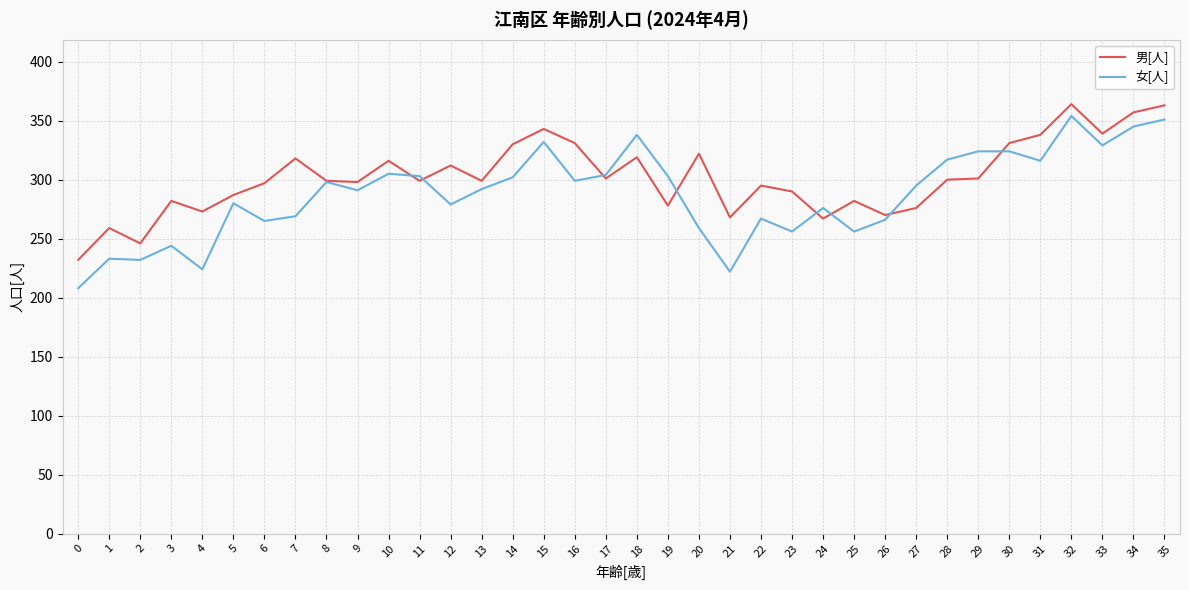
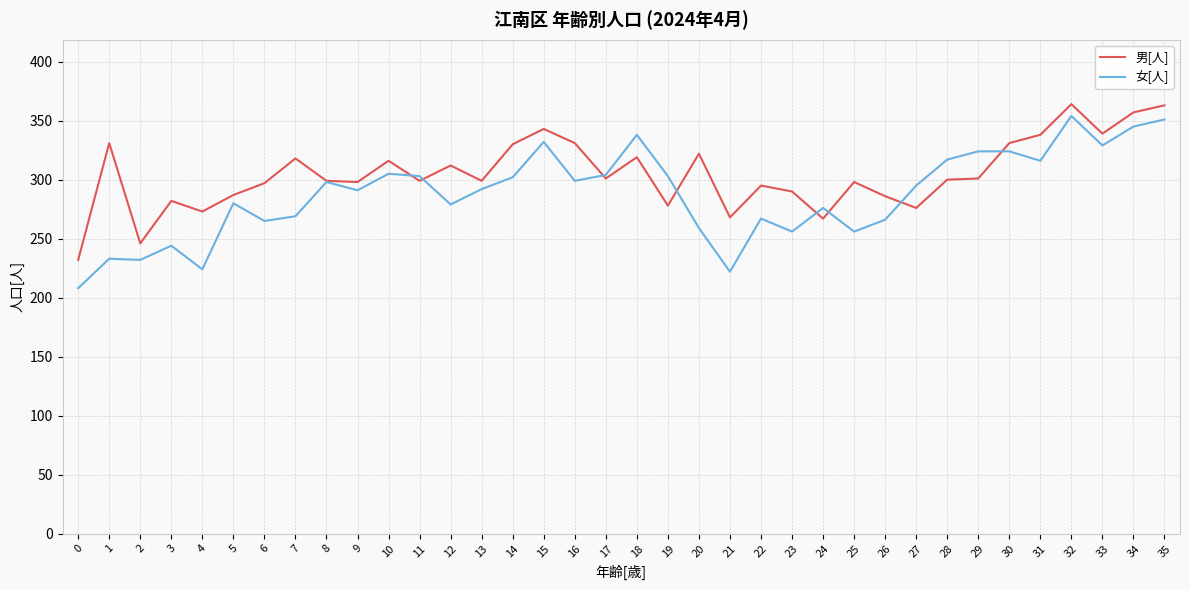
  {
    "男[人]": {
      "0": 232,
-     "1": 259,
+     "1": 331,
      "2": 246,
      "3": 282,
      "4": 273,
      "5": 287,
      "6": 297,
      "7": 318,
      "9": 298,
      "10": 316,
      "11": 299,
      "12": 312,
      "13": 299,
      "14": 330,
      "15": 343,
      "16": 331,
      "17": 301,
      "18": 319,
      "19": 278,
      "20": 322,
      "21": 268,
      "22": 295,
      "23": 290,
      "24": 267,
-     "25": 282,
-     "26": 270,
+     "25": 298,
+     "26": 286,
      "27": 276,
      "28": 300,
      "29": 301,
      "30": 331,
      "31": 338,
      "32": 364,
      "33": 339,
      "34": 357,
      "35": 363
    },
    "女[人]": {
      "0": 208,
      "1": 233,
      "2": 232,
      "3": 244,
      "4": 224,
      "5": 280,
      "6": 265,
      "7": 269,
      "9": 291,
      "10": 305,
      "11": 303,
      "12": 279,
      "13": 292,
      "14": 302,
      "15": 332,
      "16": 299,
      "17": 304,
      "18": 338,
      "19": 303,
      "20": 259,
      "21": 222,
      "22": 267,
      "23": 256,
      "24": 276,
      "25": 256,
      "26": 266,
      "27": 295,
      "28": 317,
      "29": 324,
      "30": 324,
      "31": 316,
      "32": 354,
      "33": 329,
      "34": 345,
      "35": 351
    }
  }
